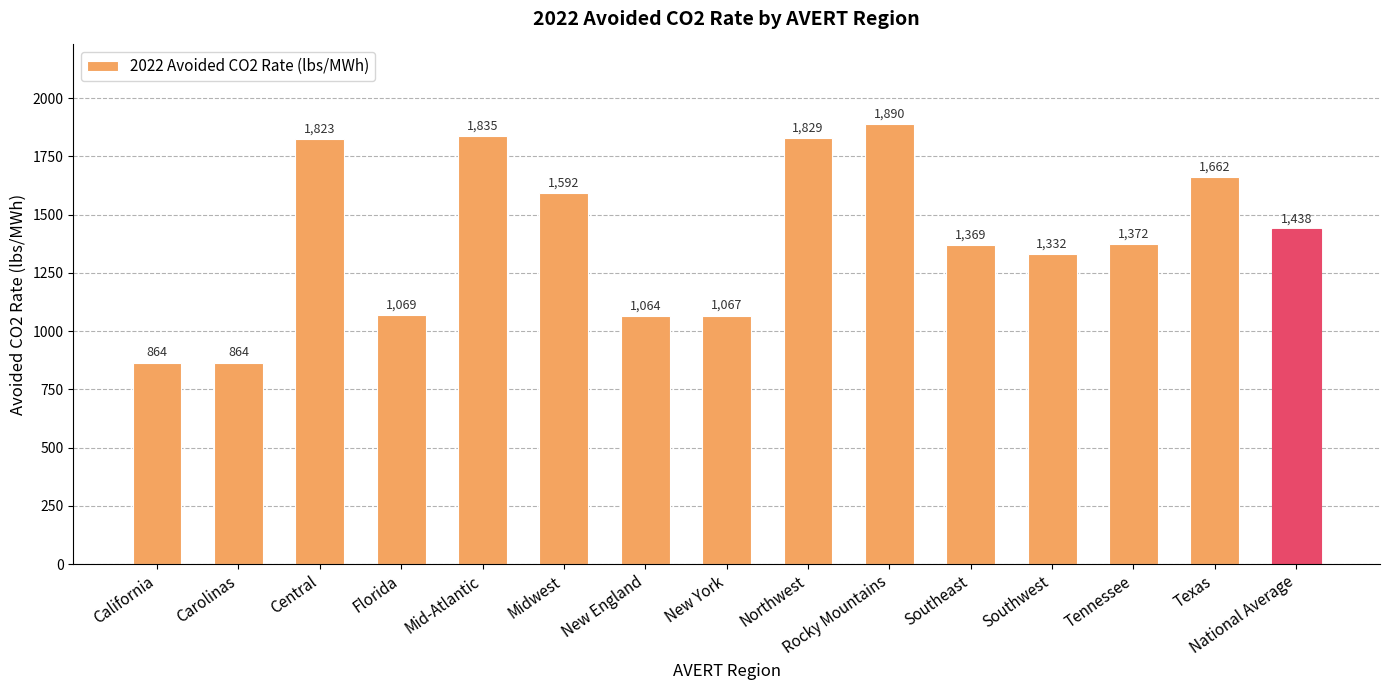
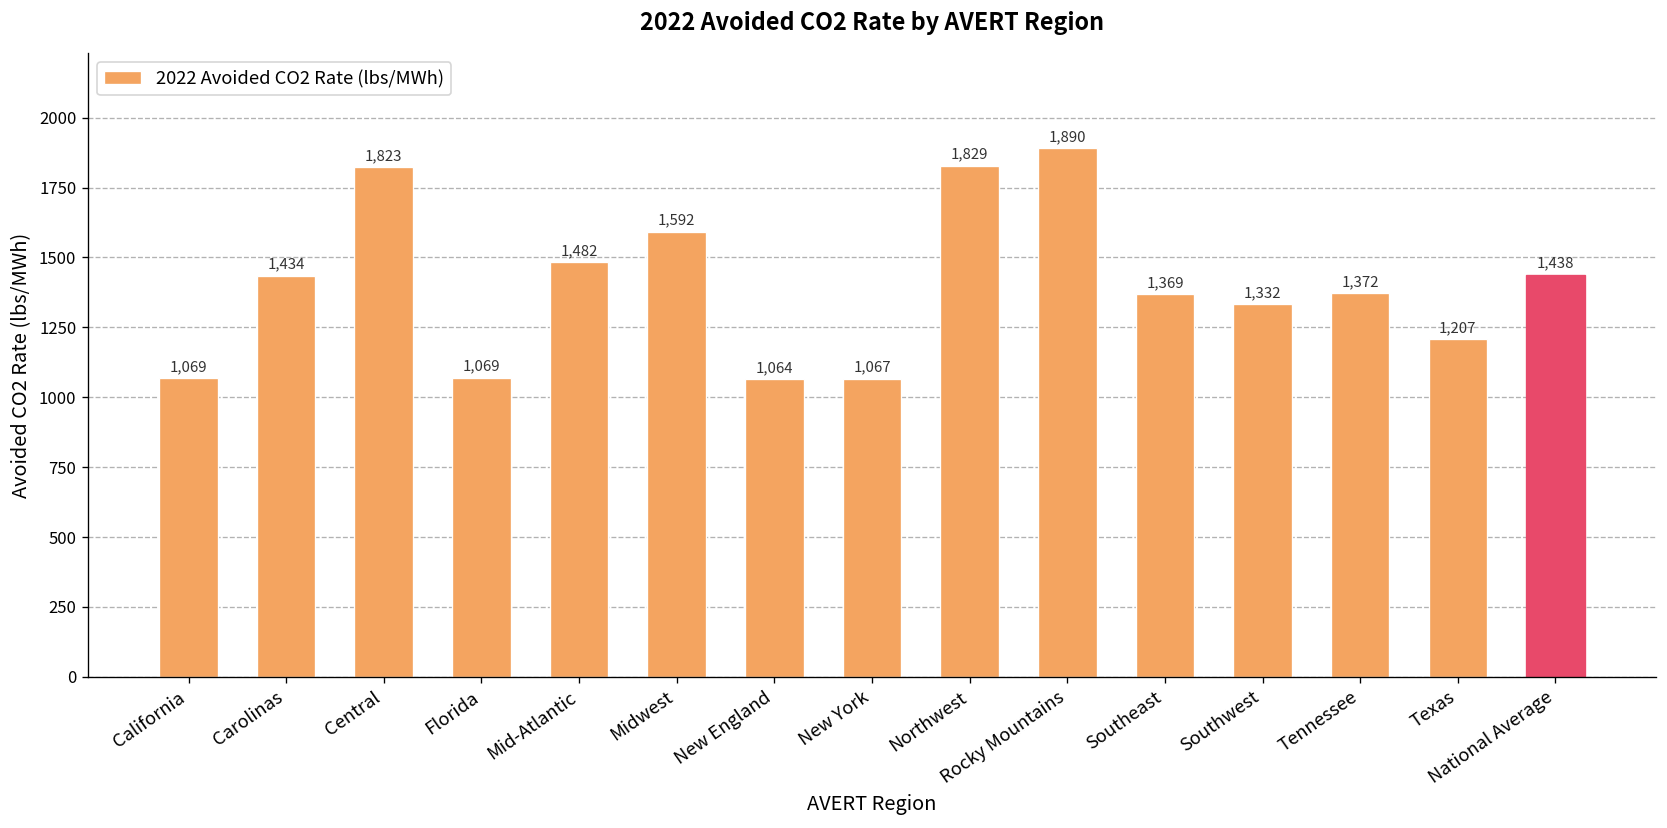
  {
-   "California": "864",
-   "Carolinas": "864",
+   "California": "1,069",
+   "Carolinas": "1,434",
    "Central": "1,823",
    "Florida": "1,069",
-   "Mid-Atlantic": "1,835",
+   "Mid-Atlantic": "1,482",
    "Midwest": "1,592",
    "New England": "1,064",
    "New York": "1,067",
    "Northwest": "1,829",
    "Rocky Mountains": "1,890",
    "Southeast": "1,369",
    "Southwest": "1,332",
    "Tennessee": "1,372",
-   "Texas": "1,662",
+   "Texas": "1,207",
    "National Average": "1,438"
  }
